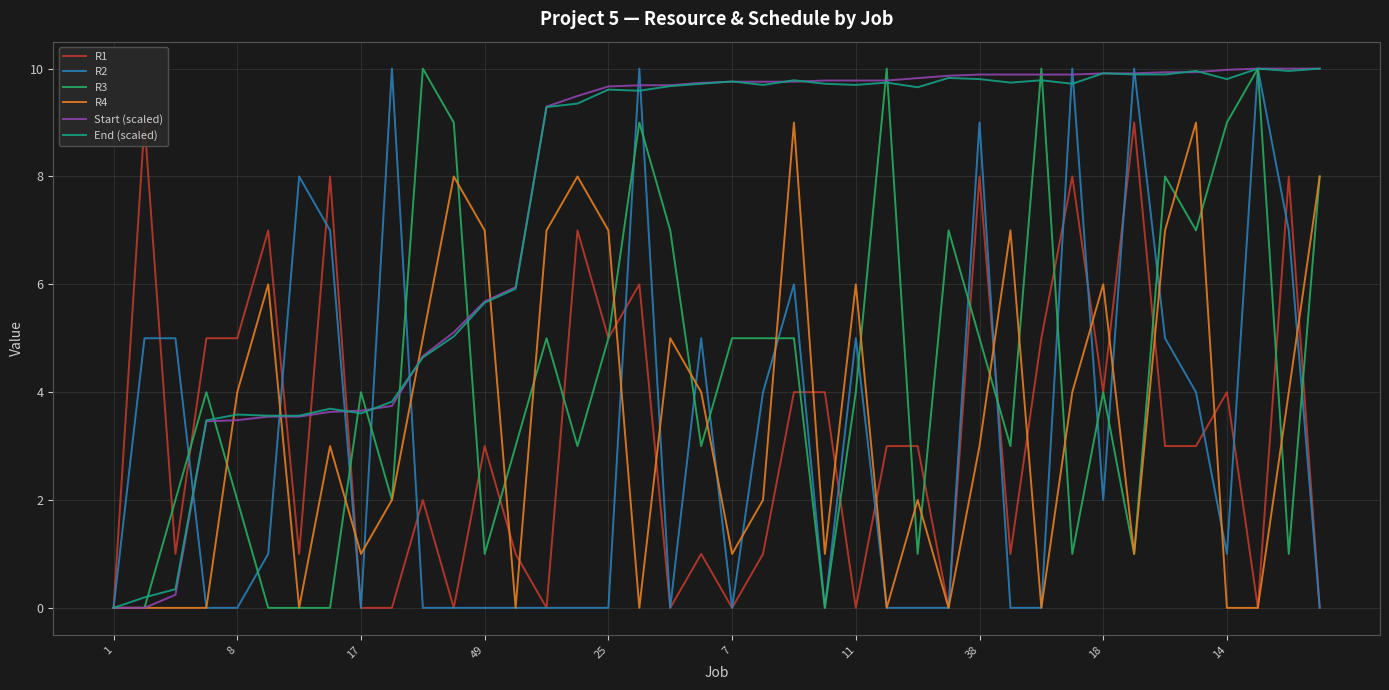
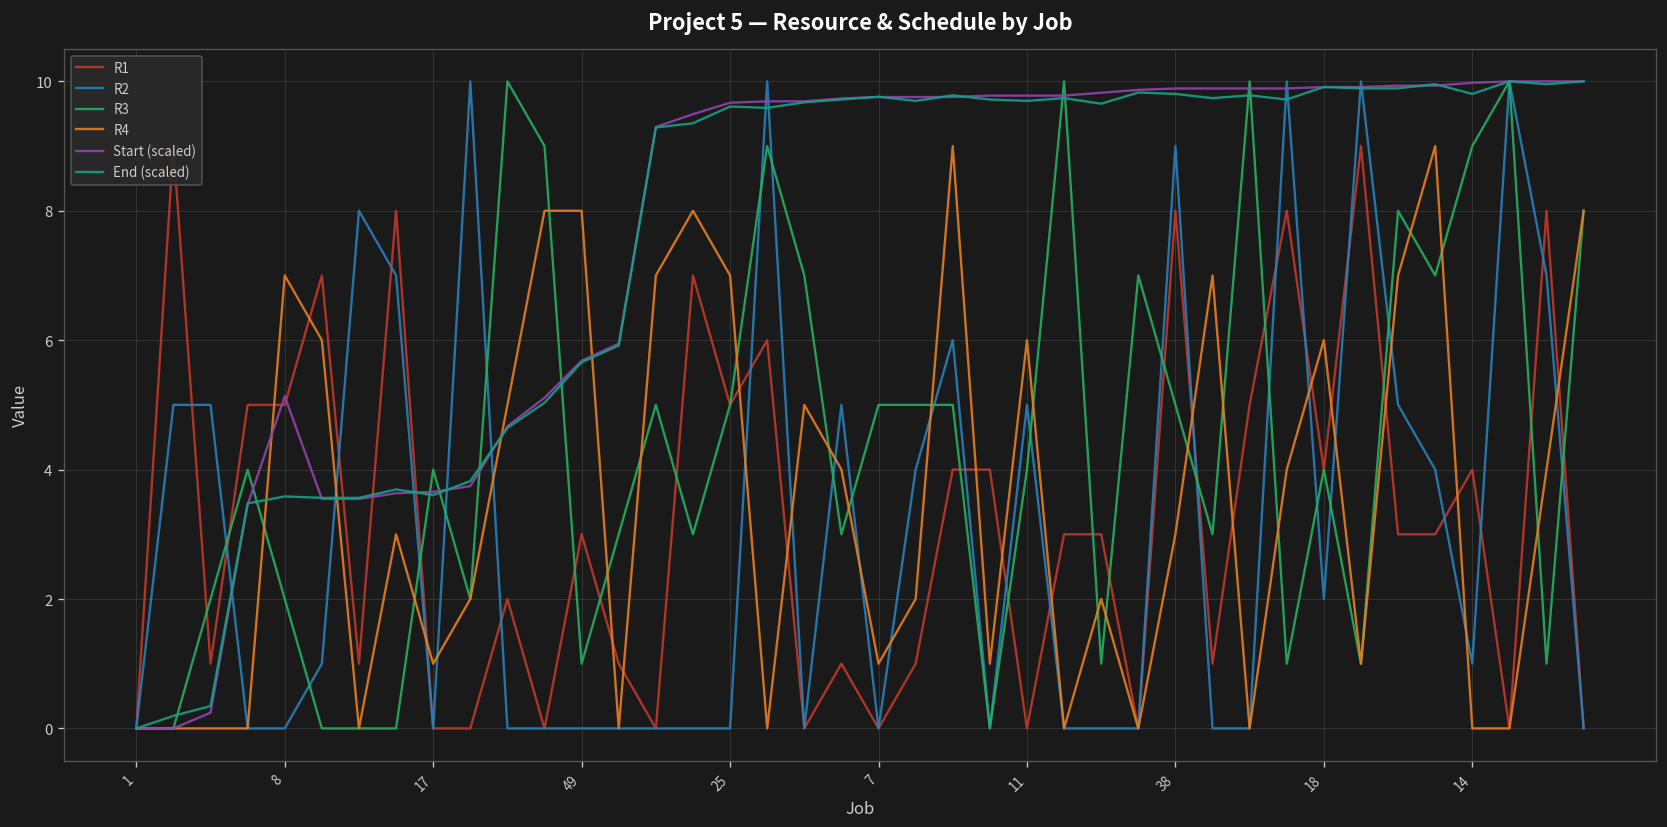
  {
    "R1": {
      "8": 5.0,
      "49": 3.0
    },
    "R2": {
      "8": 0.0,
      "49": 0.0
    },
    "R4": {
-     "8": 4,
-     "49": 7
+     "8": 7,
+     "49": 8
    },
    "Start (scaled)": {
-     "8": 3.5
+     "8": 5.1
    }
  }
